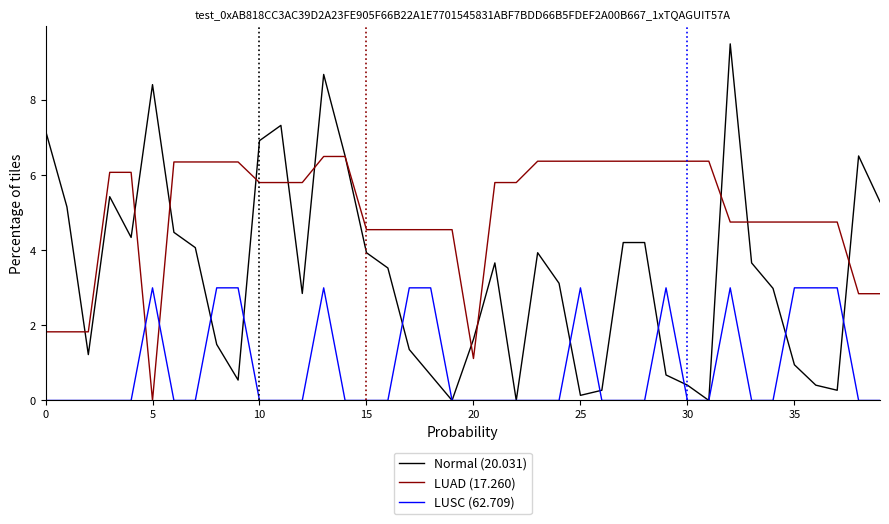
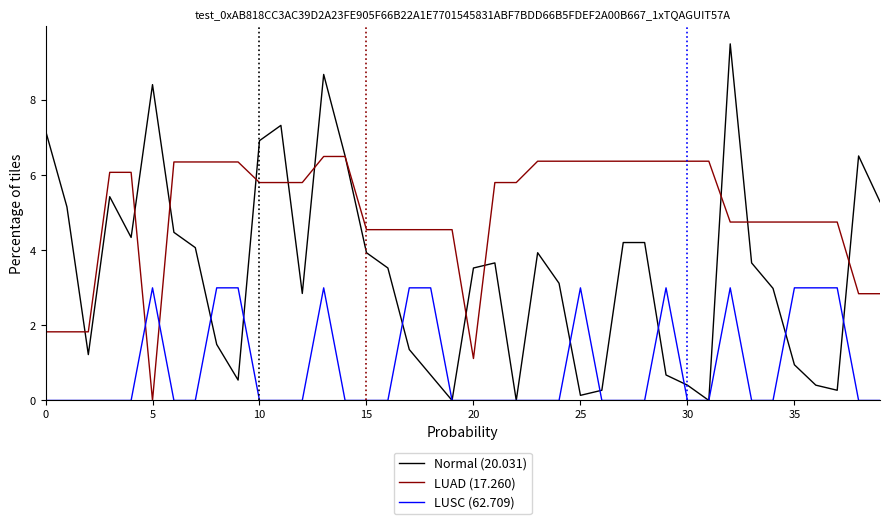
  {
    "Normal (20.031)": {
      "0": 7.2,
      "5": 8.4,
      "10": 6.9,
      "15": 3.9,
-     "20": 1.6,
+     "20": 3.5,
      "25": 0.1,
      "30": 0.4,
      "35": 1.0
    },
    "LUAD (17.260)": {
      "0": 1.8,
      "5": 0.0,
      "10": 5.8,
      "15": 4.6,
      "20": 1.1,
      "25": 6.4,
      "30": 6.4,
      "35": 4.8
    },
    "LUSC (62.709)": {
      "0": 0.0,
      "5": 3.0,
      "10": 0.0,
      "15": 0.0,
      "20": 0.0,
      "25": 3.0,
      "30": 0.0,
      "35": 3.0
    }
  }
